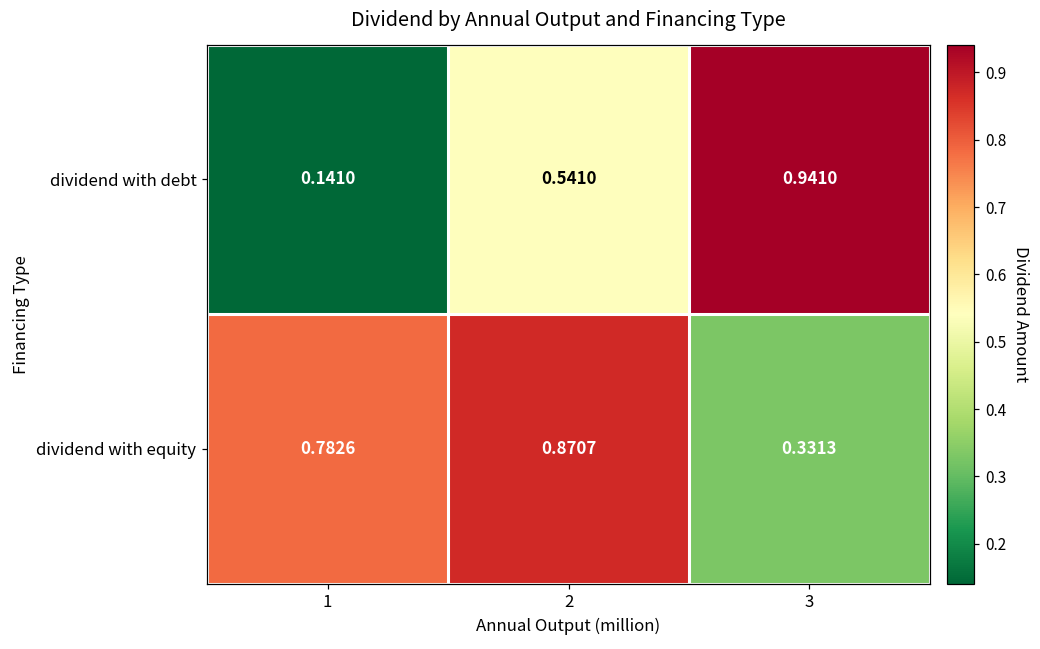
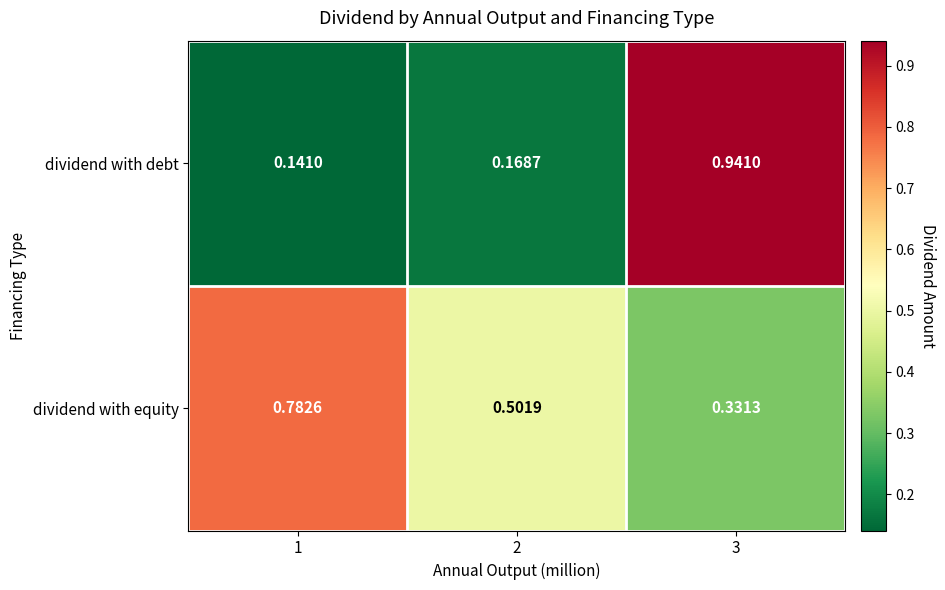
  {
    "dividend with debt": {
      "1": 0.1410,
-     "2": 0.5410,
+     "2": 0.1687,
      "3": 0.9410
    },
    "dividend with equity": {
      "1": 0.7826,
-     "2": 0.8707,
+     "2": 0.5019,
      "3": 0.3313
    }
  }
